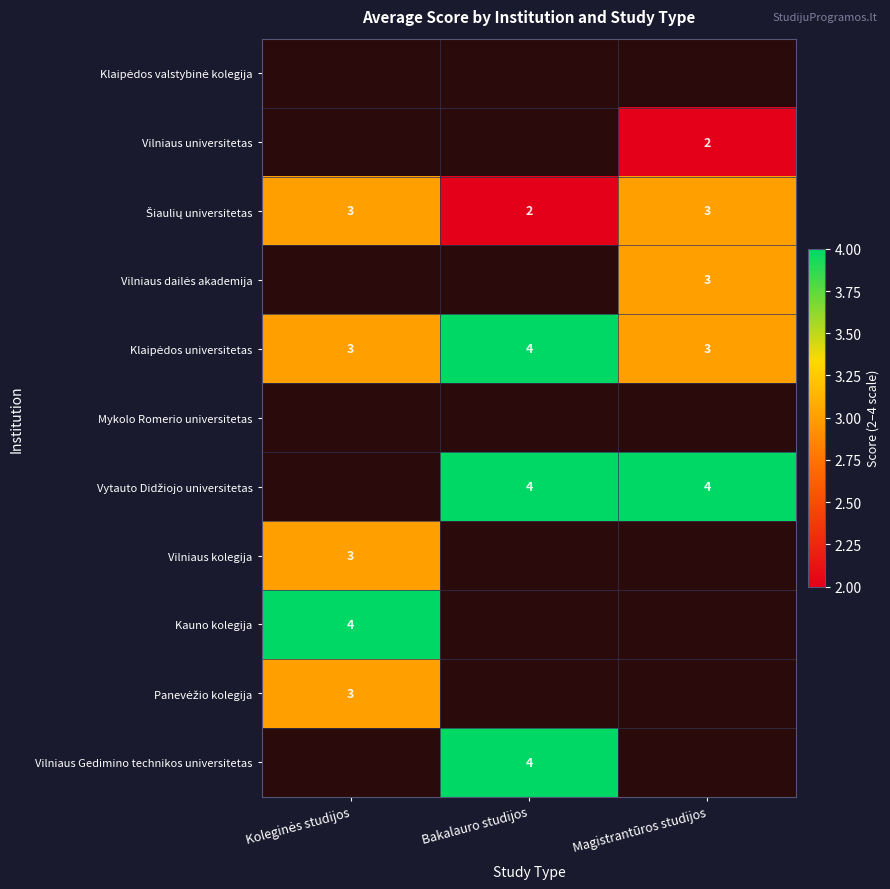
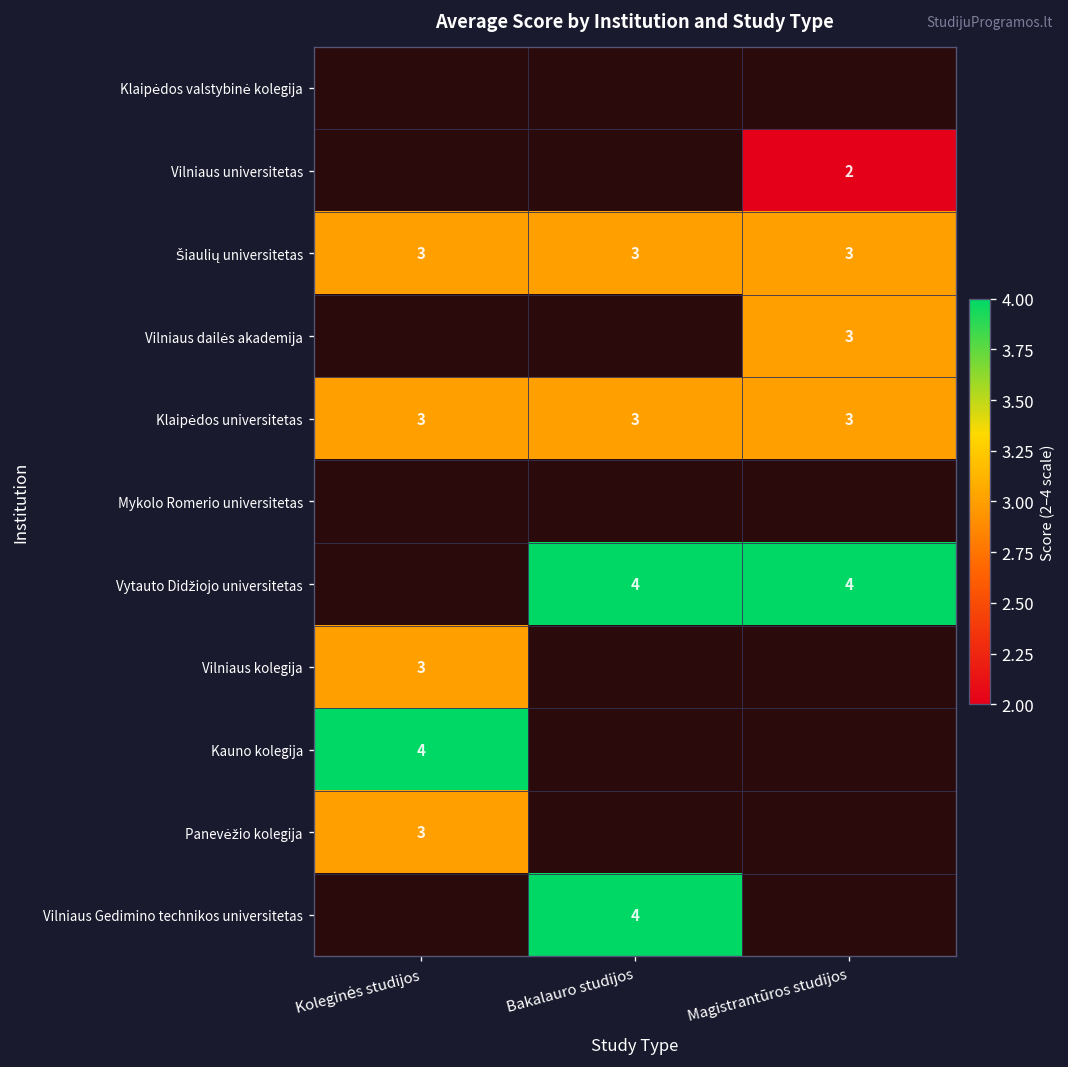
  {
    "Vilniaus universitetas": {
      "Magistrantūros studijos": 2
    },
    "Šiaulių universitetas": {
      "Koleginės studijos": 3,
-     "Bakalauro studijos": 2,
+     "Bakalauro studijos": 3,
      "Magistrantūros studijos": 3
    },
    "Vilniaus dailės akademija": {
      "Magistrantūros studijos": 3
    },
    "Klaipėdos universitetas": {
      "Koleginės studijos": 3,
-     "Bakalauro studijos": 4,
+     "Bakalauro studijos": 3,
      "Magistrantūros studijos": 3
    },
    "Vytauto Didžiojo universitetas": {
      "Bakalauro studijos": 4,
      "Magistrantūros studijos": 4
    },
    "Vilniaus kolegija": {
      "Koleginės studijos": 3
    },
    "Kauno kolegija": {
      "Koleginės studijos": 4
    },
    "Panevėžio kolegija": {
      "Koleginės studijos": 3
    },
    "Vilniaus Gedimino technikos universitetas": {
      "Bakalauro studijos": 4
    }
  }
